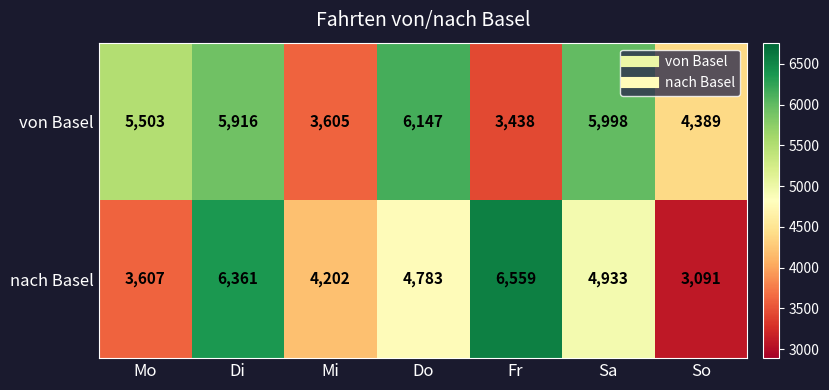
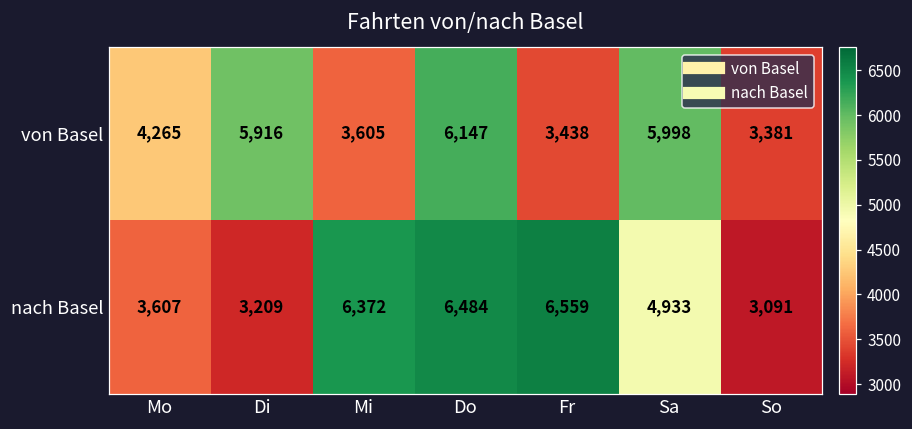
  {
    "von Basel": {
-     "Mo": "5,503",
+     "Mo": "4,265",
      "Di": "5,916",
      "Mi": "3,605",
      "Do": "6,147",
      "Fr": "3,438",
      "Sa": "5,998",
-     "So": "4,389"
+     "So": "3,381"
    },
    "nach Basel": {
      "Mo": "3,607",
-     "Di": "6,361",
-     "Mi": "4,202",
-     "Do": "4,783",
+     "Di": "3,209",
+     "Mi": "6,372",
+     "Do": "6,484",
      "Fr": "6,559",
      "Sa": "4,933",
      "So": "3,091"
    }
  }
